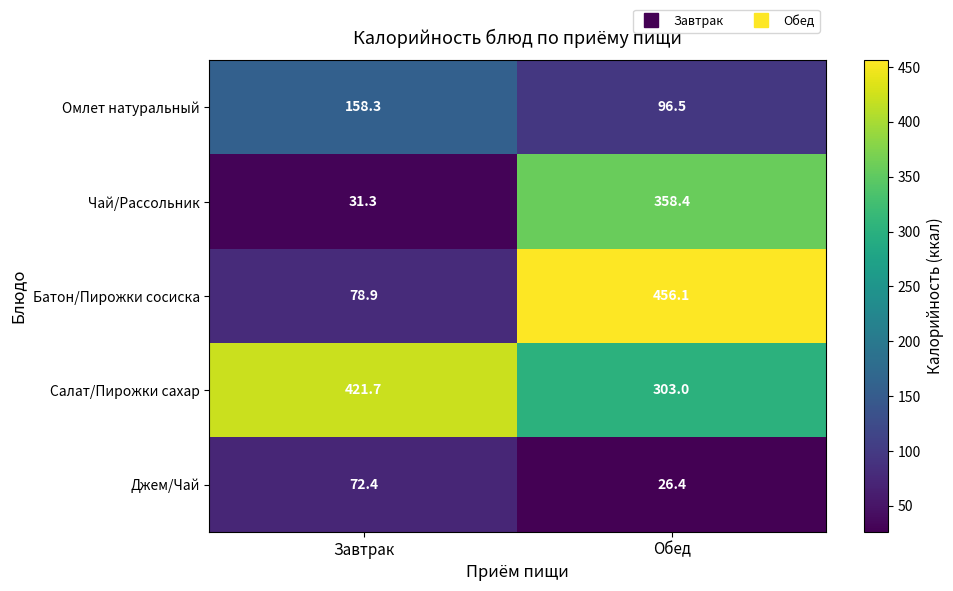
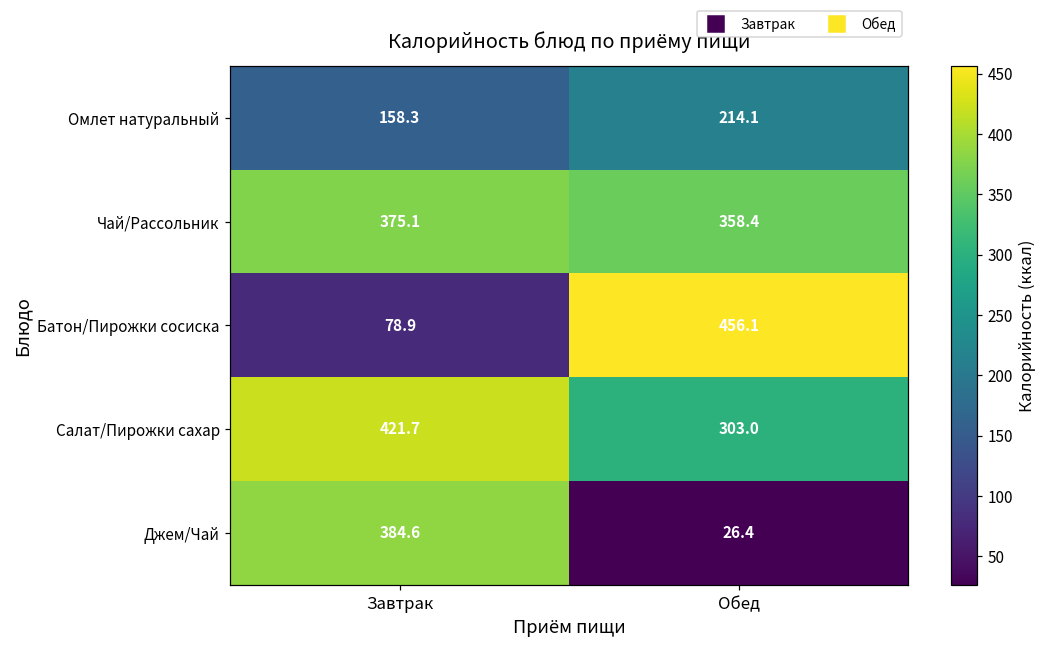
  {
    "Омлет натуральный": {
      "Завтрак": 158.3,
-     "Обед": 96.5
+     "Обед": 214.1
    },
    "Чай/Рассольник": {
-     "Завтрак": 31.3,
+     "Завтрак": 375.1,
      "Обед": 358.4
    },
    "Батон/Пирожки сосиска": {
      "Завтрак": 78.9,
      "Обед": 456.1
    },
    "Салат/Пирожки сахар": {
      "Завтрак": 421.7,
      "Обед": 303.0
    },
    "Джем/Чай": {
-     "Завтрак": 72.4,
+     "Завтрак": 384.6,
      "Обед": 26.4
    }
  }
